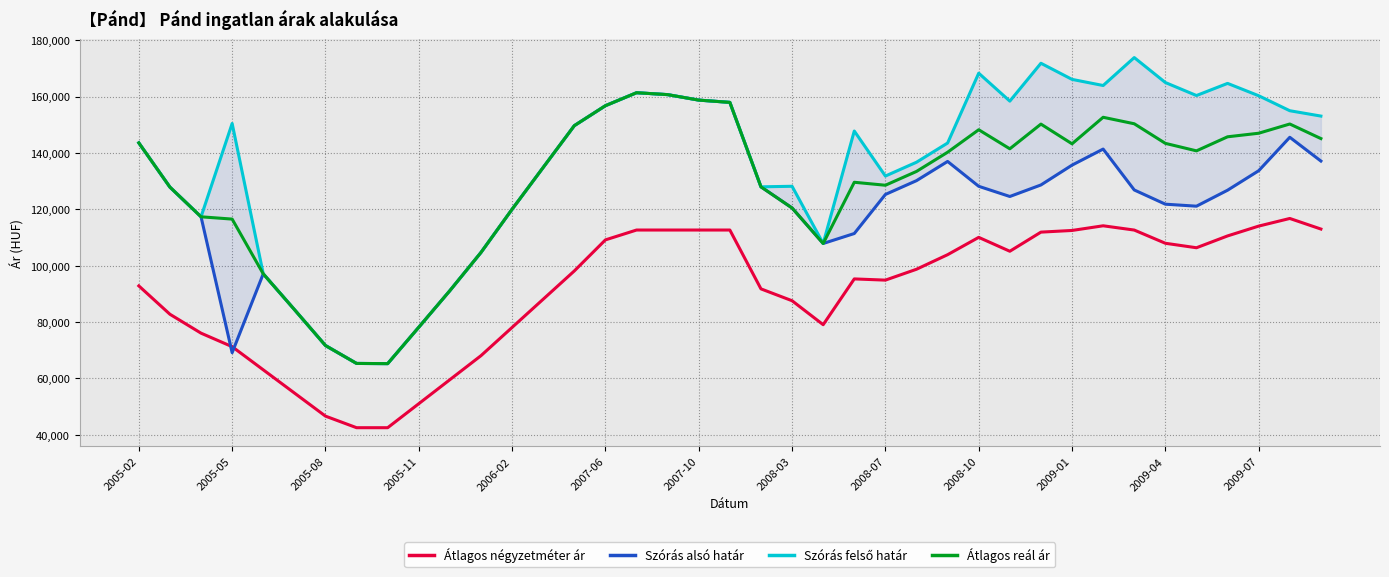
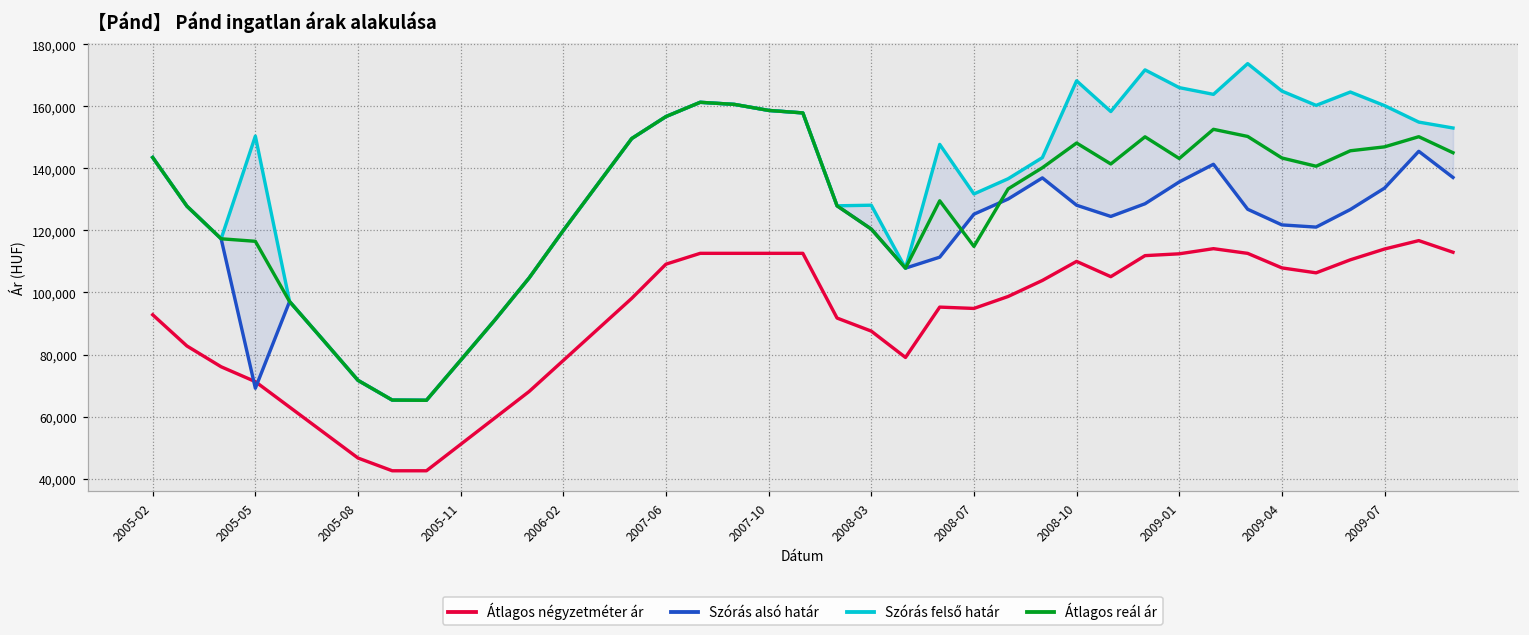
  {
    "Átlagos négyzetméter ár": {
      "2005-02": "93,000",
      "2005-05": "71,000",
      "2005-08": "47,000",
      "2005-11": "51,000",
      "2006-02": "78,000",
      "2007-06": "109,000",
      "2007-10": "113,000",
      "2008-03": "88,000",
      "2008-07": "95,000",
      "2008-10": "110,000",
      "2009-01": "112,000",
      "2009-04": "108,000",
      "2009-07": "114,000"
    },
    "Szórás alsó határ": {
      "2005-05": "69,000",
      "2008-07": "125,000",
      "2008-10": "128,000",
      "2009-01": "136,000",
      "2009-04": "122,000",
      "2009-07": "134,000"
    },
    "Szórás felső határ": {
      "2005-05": "150,000",
      "2008-03": "128,000",
      "2008-07": "132,000",
      "2008-10": "168,000",
      "2009-01": "166,000",
      "2009-04": "165,000",
      "2009-07": "160,000"
    },
    "Átlagos reál ár": {
      "2005-05": "117,000",
-     "2008-07": "129,000",
+     "2008-07": "115,000",
      "2008-10": "148,000",
      "2009-01": "143,000",
      "2009-04": "143,000",
      "2009-07": "147,000"
    }
  }
